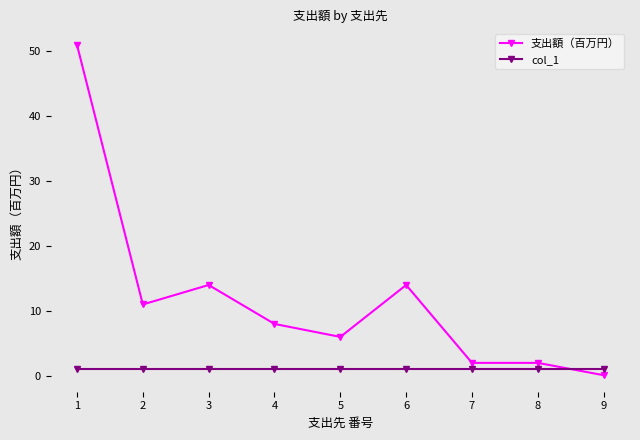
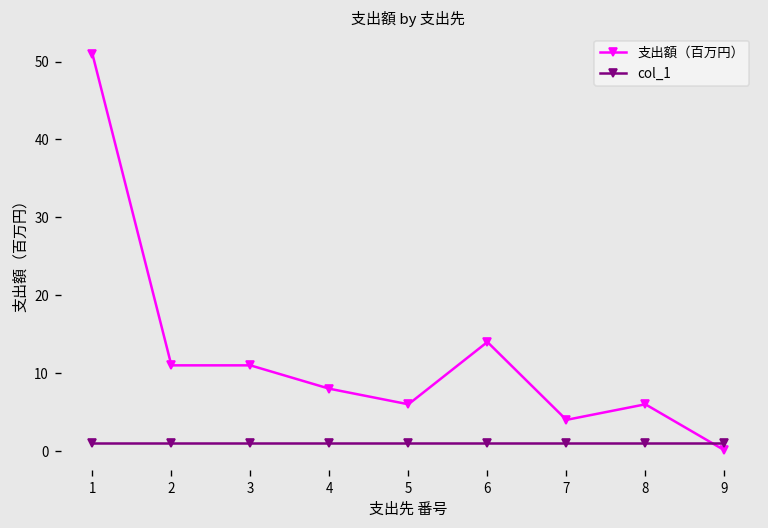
  {
    "支出額（百万円）": {
      "1": 51,
      "2": 11,
-     "3": 14,
+     "3": 11,
      "4": 8,
      "5": 6,
      "6": 14,
-     "7": 2,
-     "8": 2,
+     "7": 4,
+     "8": 6,
      "9": 0
    },
    "col_1": {
      "1": 1,
      "2": 1,
      "3": 1,
      "4": 1,
      "5": 1,
      "6": 1,
      "7": 1,
      "8": 1,
      "9": 1
    }
  }
